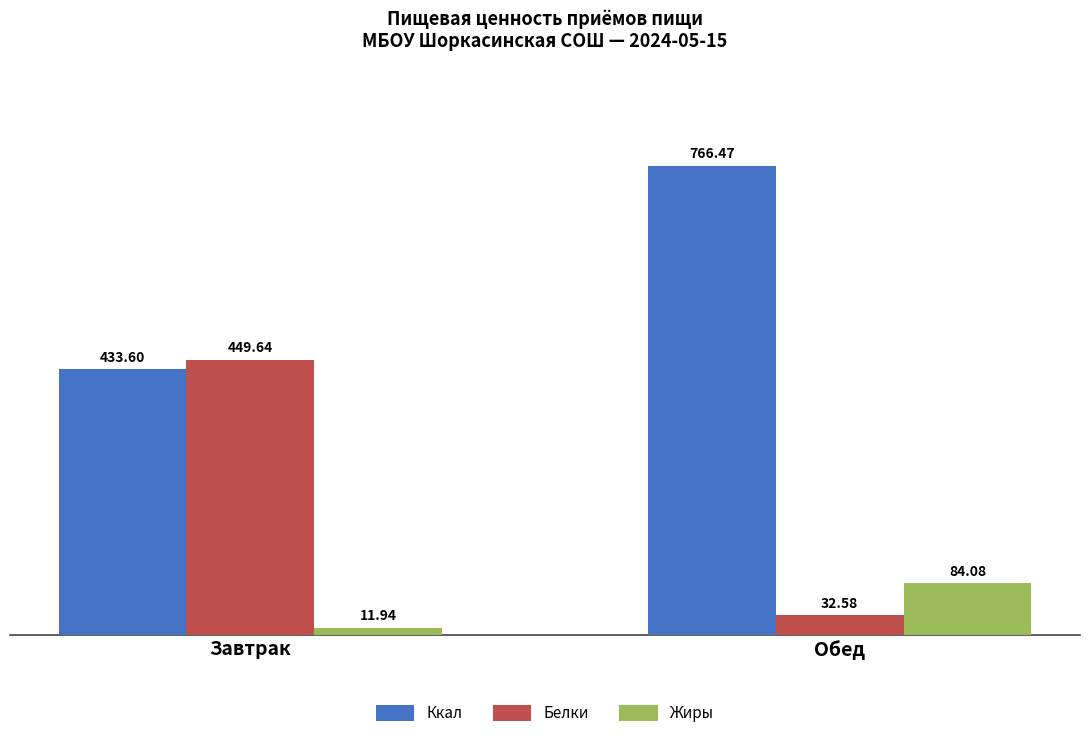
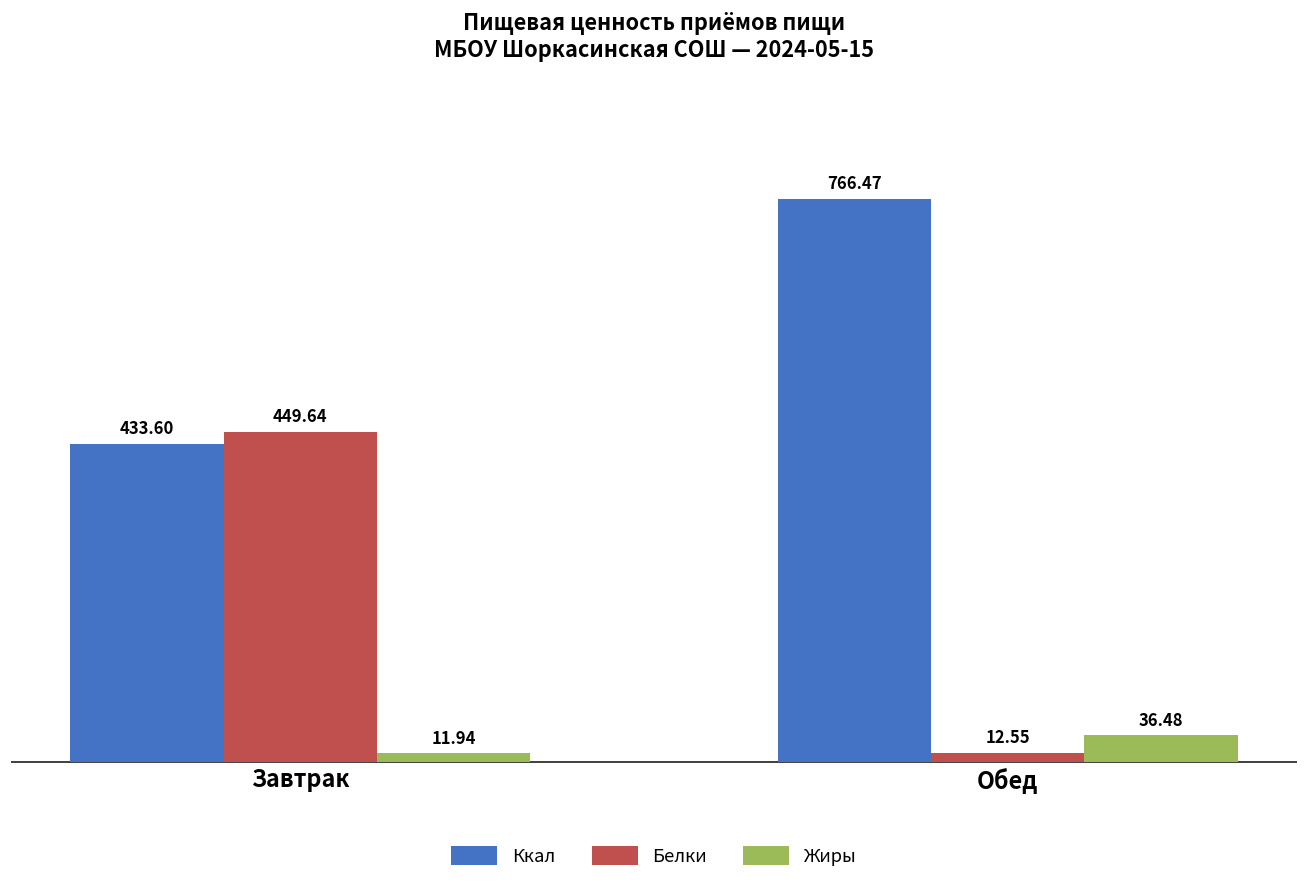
  {
    "Ккал": {
      "Завтрак": 433.60,
      "Обед": 766.47
    },
    "Белки": {
      "Завтрак": 449.64,
-     "Обед": 32.58
+     "Обед": 12.55
    },
    "Жиры": {
      "Завтрак": 11.94,
-     "Обед": 84.08
+     "Обед": 36.48
    }
  }
